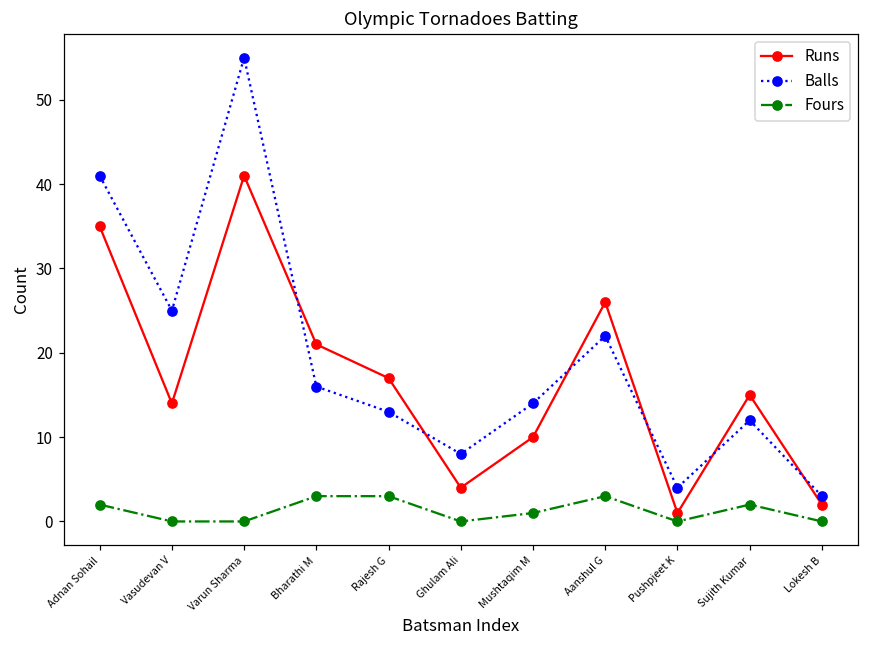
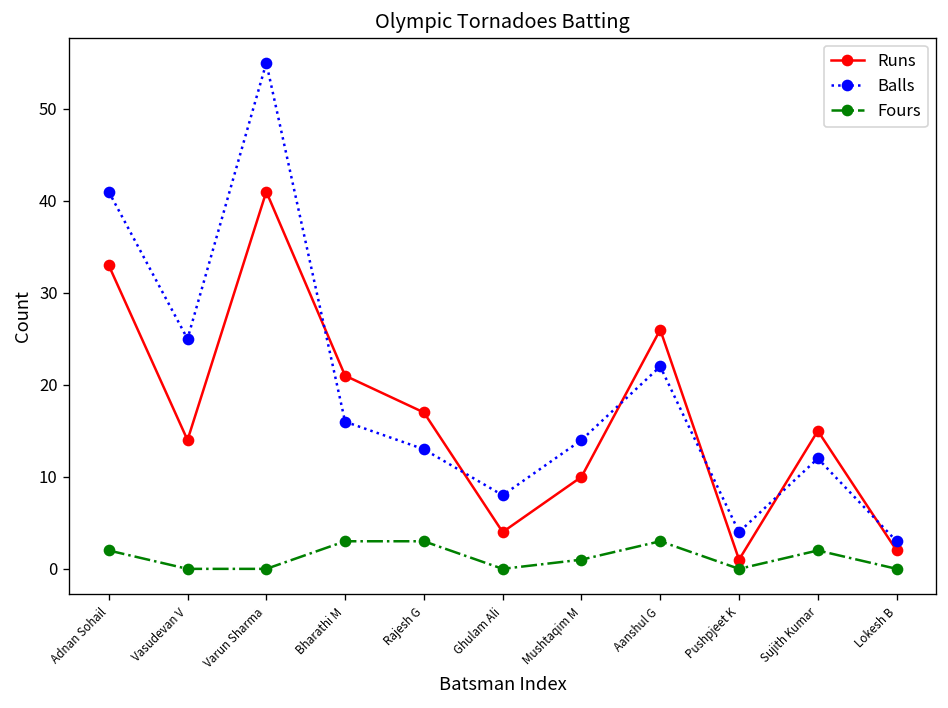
  {
    "Runs": {
-     "Adnan Sohail": 35,
+     "Adnan Sohail": 33,
      "Vasudevan V": 14,
      "Varun Sharma": 41,
      "Bharathi M": 21,
      "Rajesh G": 17,
      "Ghulam Ali": 4,
      "Mushtaqim M": 10,
      "Aanshul G": 26,
      "Pushpjeet K": 1,
      "Sujith Kumar": 15,
      "Lokesh B": 2
    },
    "Balls": {
      "Adnan Sohail": 41,
      "Vasudevan V": 25,
      "Varun Sharma": 55,
      "Bharathi M": 16,
      "Rajesh G": 13,
      "Ghulam Ali": 8,
      "Mushtaqim M": 14,
      "Aanshul G": 22,
      "Pushpjeet K": 4,
      "Sujith Kumar": 12,
      "Lokesh B": 3
    },
    "Fours": {
      "Adnan Sohail": 2,
      "Vasudevan V": 0,
      "Varun Sharma": 0,
      "Bharathi M": 3,
      "Rajesh G": 3,
      "Ghulam Ali": 0,
      "Mushtaqim M": 1,
      "Aanshul G": 3,
      "Pushpjeet K": 0,
      "Sujith Kumar": 2,
      "Lokesh B": 0
    }
  }
